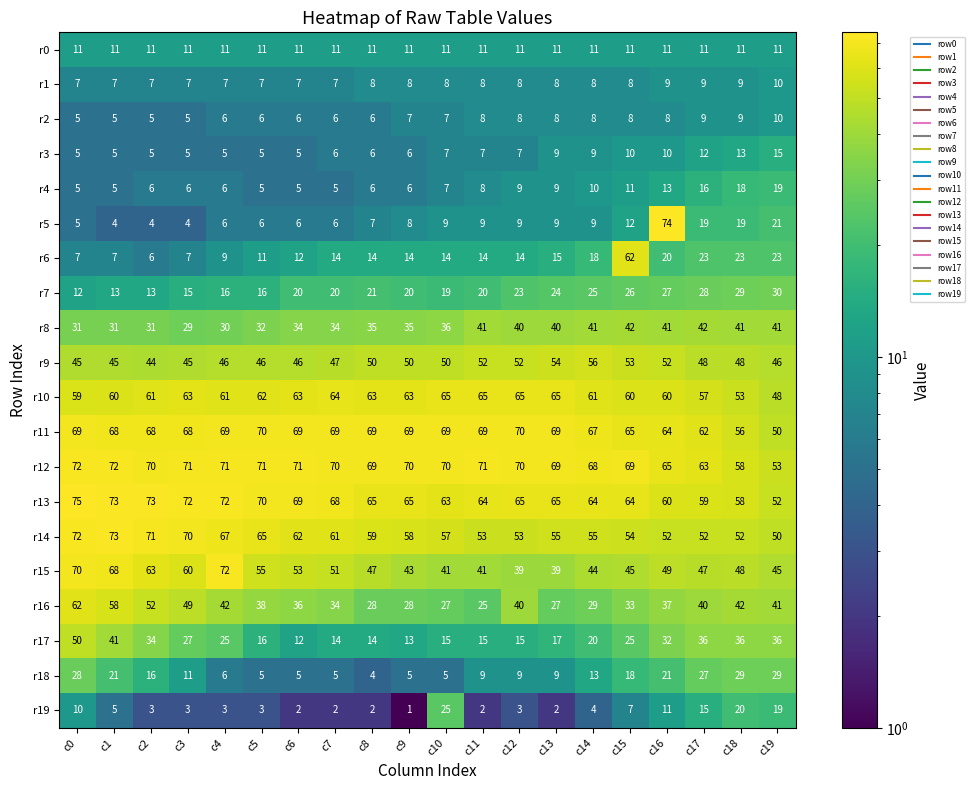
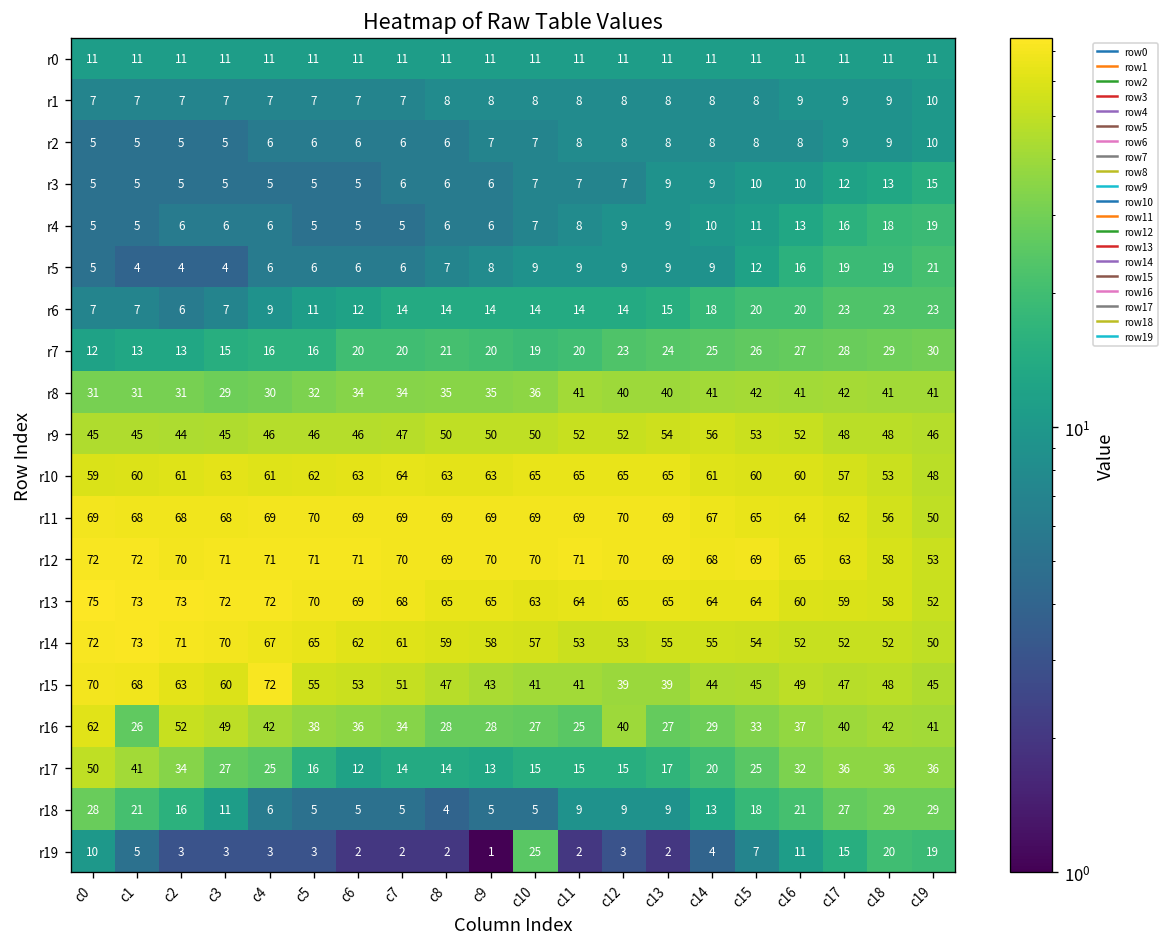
  {
    "r5": {
      "c0": 5,
      "c1": 4,
      "c2": 4,
      "c3": 4,
      "c4": 6,
      "c5": 6,
      "c6": 6,
      "c7": 6,
      "c8": 7,
      "c9": 8,
      "c10": 9,
      "c11": 9,
      "c12": 9,
      "c13": 9,
      "c14": 9,
      "c15": 12,
-     "c16": 74,
+     "c16": 16,
      "c17": 19,
      "c18": 19,
      "c19": 21
    },
    "r6": {
      "c0": 7,
      "c1": 7,
      "c2": 6,
      "c3": 7,
      "c4": 9,
      "c5": 11,
      "c6": 12,
      "c7": 14,
      "c8": 14,
      "c9": 14,
      "c10": 14,
      "c11": 14,
      "c12": 14,
      "c13": 15,
      "c14": 18,
-     "c15": 62,
+     "c15": 20,
      "c16": 20,
      "c17": 23,
      "c18": 23,
      "c19": 23
    },
    "r16": {
      "c0": 62,
-     "c1": 58,
+     "c1": 26,
      "c2": 52,
      "c3": 49,
      "c4": 42,
      "c5": 38,
      "c6": 36,
      "c7": 34,
      "c8": 28,
      "c9": 28,
      "c10": 27,
      "c11": 25,
      "c12": 40,
      "c13": 27,
      "c14": 29,
      "c15": 33,
      "c16": 37,
      "c17": 40,
      "c18": 42,
      "c19": 41
    }
  }
